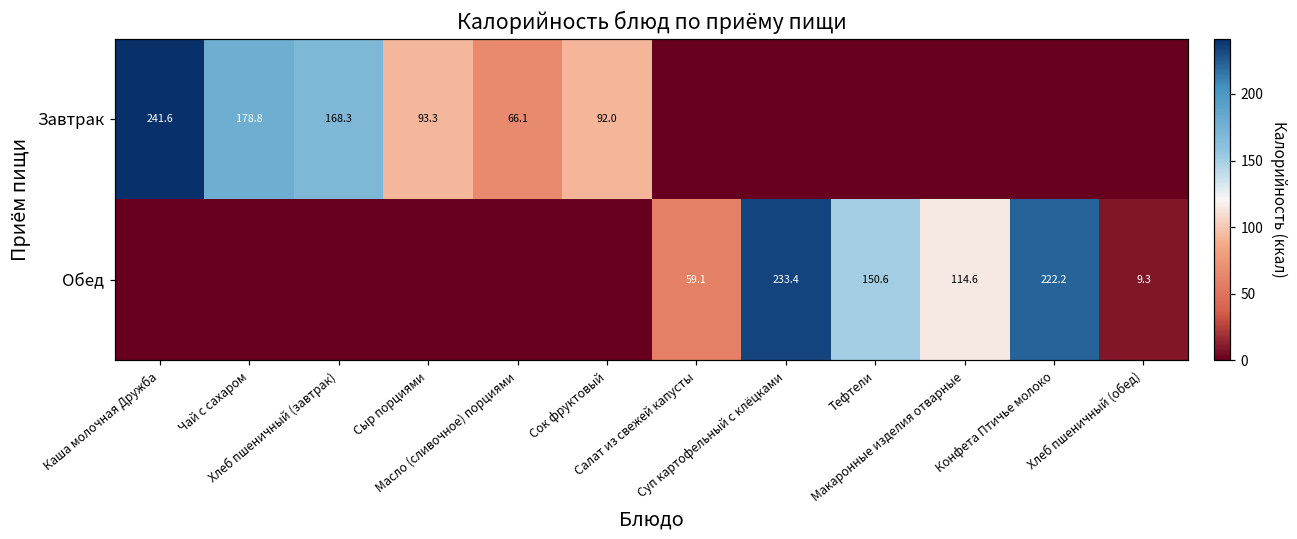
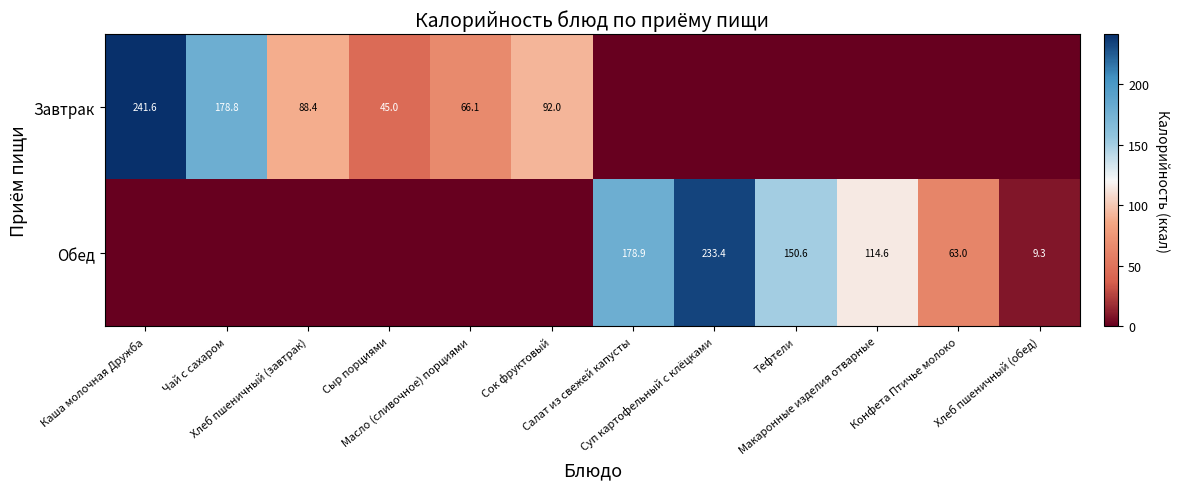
  {
    "Завтрак": {
      "Каша молочная Дружба": 241.6,
      "Чай с сахаром": 178.8,
-     "Хлеб пшеничный (завтрак)": 168.3,
-     "Сыр порциями": 93.3,
+     "Хлеб пшеничный (завтрак)": 88.4,
+     "Сыр порциями": 45.0,
      "Масло (сливочное) порциями": 66.1,
      "Сок фруктовый": 92.0
    },
    "Обед": {
-     "Салат из свежей капусты": 59.1,
+     "Салат из свежей капусты": 178.9,
      "Суп картофельный с клёцками": 233.4,
      "Тефтели": 150.6,
      "Макаронные изделия отварные": 114.6,
-     "Конфета Птичье молоко": 222.2,
+     "Конфета Птичье молоко": 63.0,
      "Хлеб пшеничный (обед)": 9.3
    }
  }
